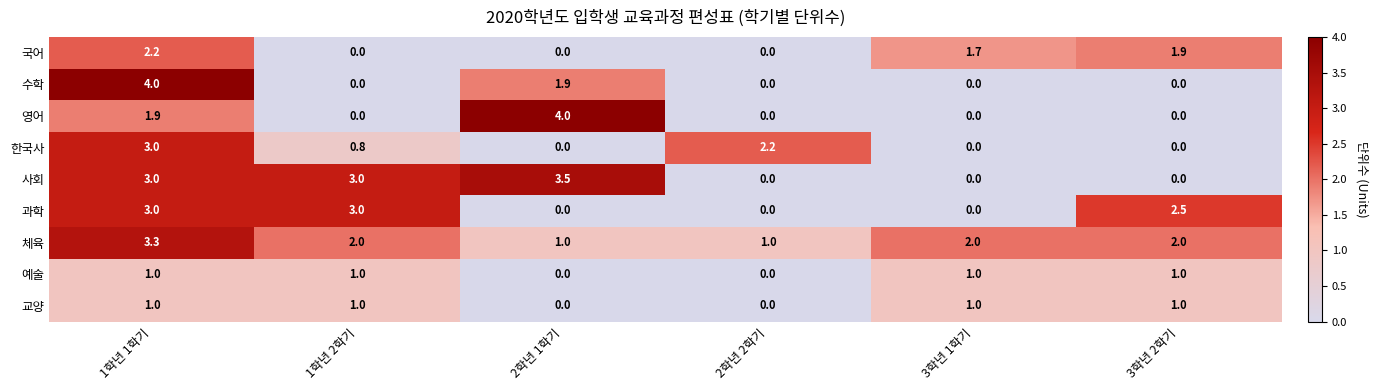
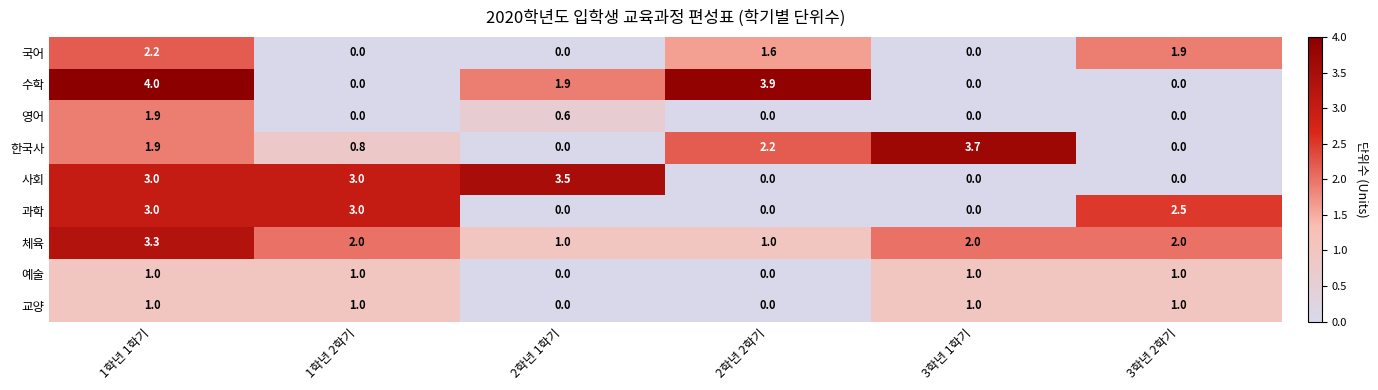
  {
    "국어": {
      "1학년 1학기": 2.2,
      "1학년 2학기": 0.0,
      "2학년 1학기": 0.0,
-     "2학년 2학기": 0.0,
-     "3학년 1학기": 1.7,
+     "2학년 2학기": 1.6,
+     "3학년 1학기": 0.0,
      "3학년 2학기": 1.9
    },
    "수학": {
      "1학년 1학기": 4.0,
      "1학년 2학기": 0.0,
      "2학년 1학기": 1.9,
-     "2학년 2학기": 0.0,
+     "2학년 2학기": 3.9,
      "3학년 1학기": 0.0,
      "3학년 2학기": 0.0
    },
    "영어": {
      "1학년 1학기": 1.9,
      "1학년 2학기": 0.0,
-     "2학년 1학기": 4.0,
+     "2학년 1학기": 0.6,
      "2학년 2학기": 0.0,
      "3학년 1학기": 0.0,
      "3학년 2학기": 0.0
    },
    "한국사": {
-     "1학년 1학기": 3.0,
+     "1학년 1학기": 1.9,
      "1학년 2학기": 0.8,
      "2학년 1학기": 0.0,
      "2학년 2학기": 2.2,
-     "3학년 1학기": 0.0,
+     "3학년 1학기": 3.7,
      "3학년 2학기": 0.0
    },
    "사회": {
      "1학년 1학기": 3.0,
      "1학년 2학기": 3.0,
      "2학년 1학기": 3.5,
      "2학년 2학기": 0.0,
      "3학년 1학기": 0.0,
      "3학년 2학기": 0.0
    },
    "과학": {
      "1학년 1학기": 3.0,
      "1학년 2학기": 3.0,
      "2학년 1학기": 0.0,
      "2학년 2학기": 0.0,
      "3학년 1학기": 0.0,
      "3학년 2학기": 2.5
    },
    "체육": {
      "1학년 1학기": 3.3,
      "1학년 2학기": 2.0,
      "2학년 1학기": 1.0,
      "2학년 2학기": 1.0,
      "3학년 1학기": 2.0,
      "3학년 2학기": 2.0
    },
    "예술": {
      "1학년 1학기": 1.0,
      "1학년 2학기": 1.0,
      "2학년 1학기": 0.0,
      "2학년 2학기": 0.0,
      "3학년 1학기": 1.0,
      "3학년 2학기": 1.0
    },
    "교양": {
      "1학년 1학기": 1.0,
      "1학년 2학기": 1.0,
      "2학년 1학기": 0.0,
      "2학년 2학기": 0.0,
      "3학년 1학기": 1.0,
      "3학년 2학기": 1.0
    }
  }
